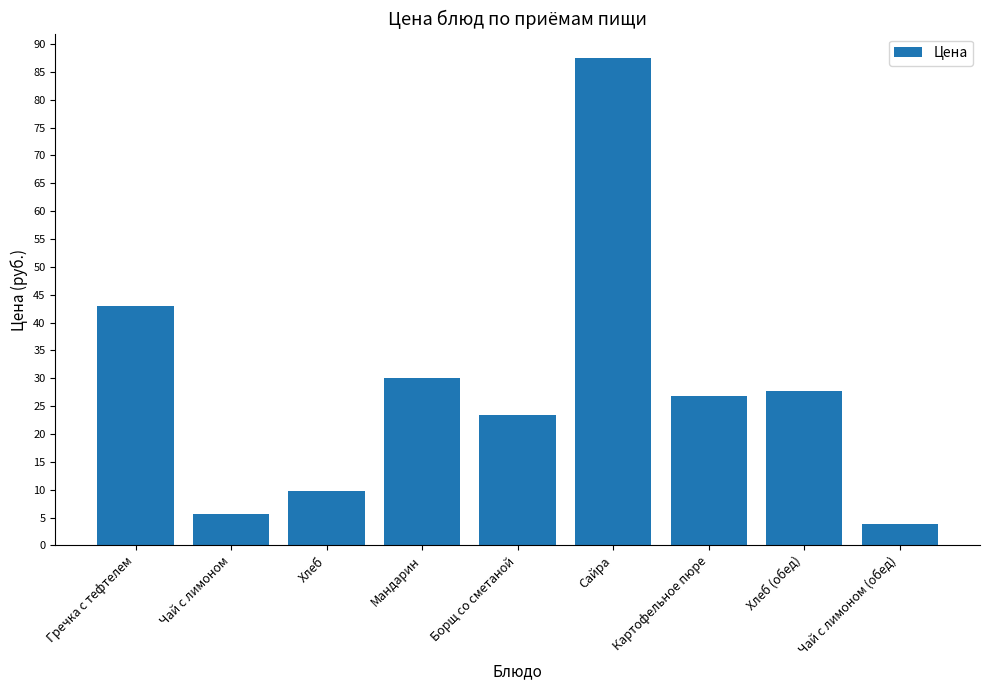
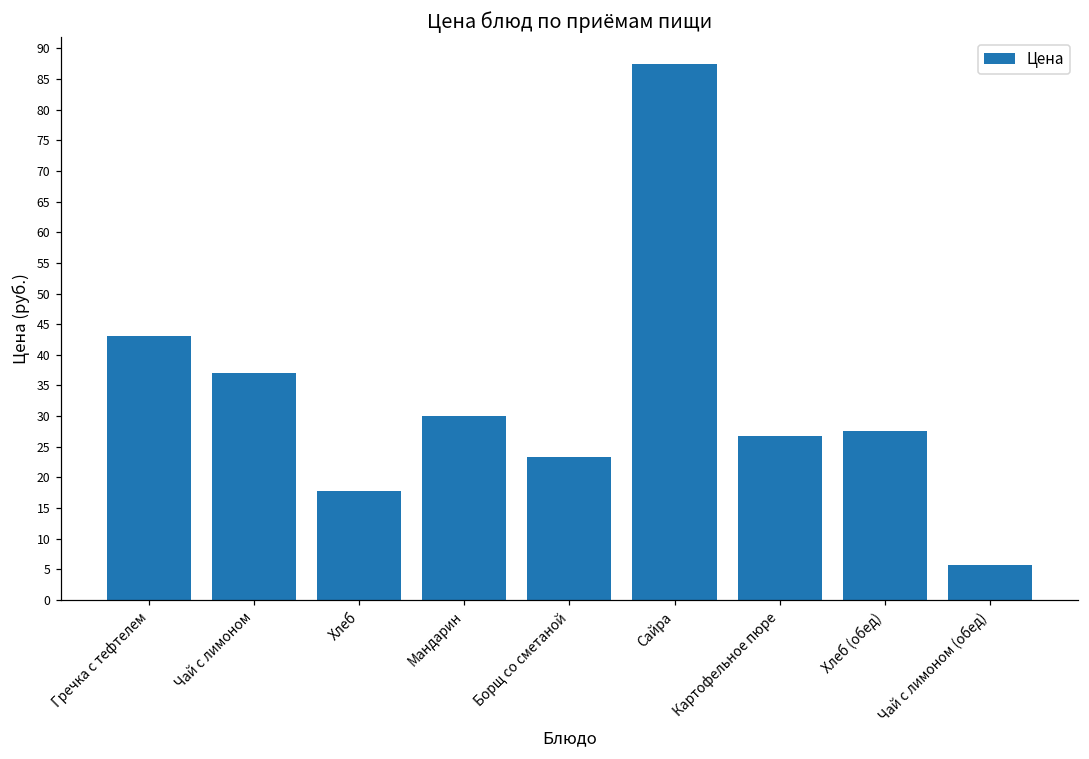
  {
    "Гречка с тефтелем": 43,
-   "Чай с лимоном": 6,
-   "Хлеб": 10,
+   "Чай с лимоном": 37,
+   "Хлеб": 18,
    "Мандарин": 30,
    "Борщ со сметаной": 23,
    "Сайра": 88,
    "Картофельное пюре": 27,
    "Хлеб (обед)": 28,
-   "Чай с лимоном (обед)": 4
+   "Чай с лимоном (обед)": 6
  }
